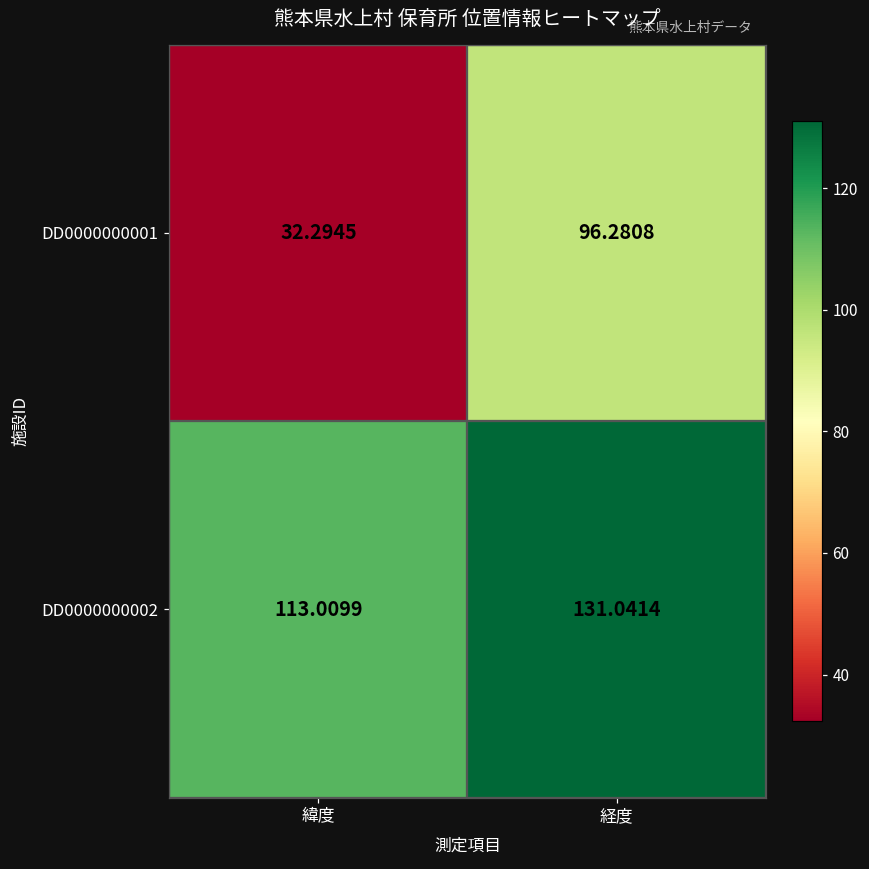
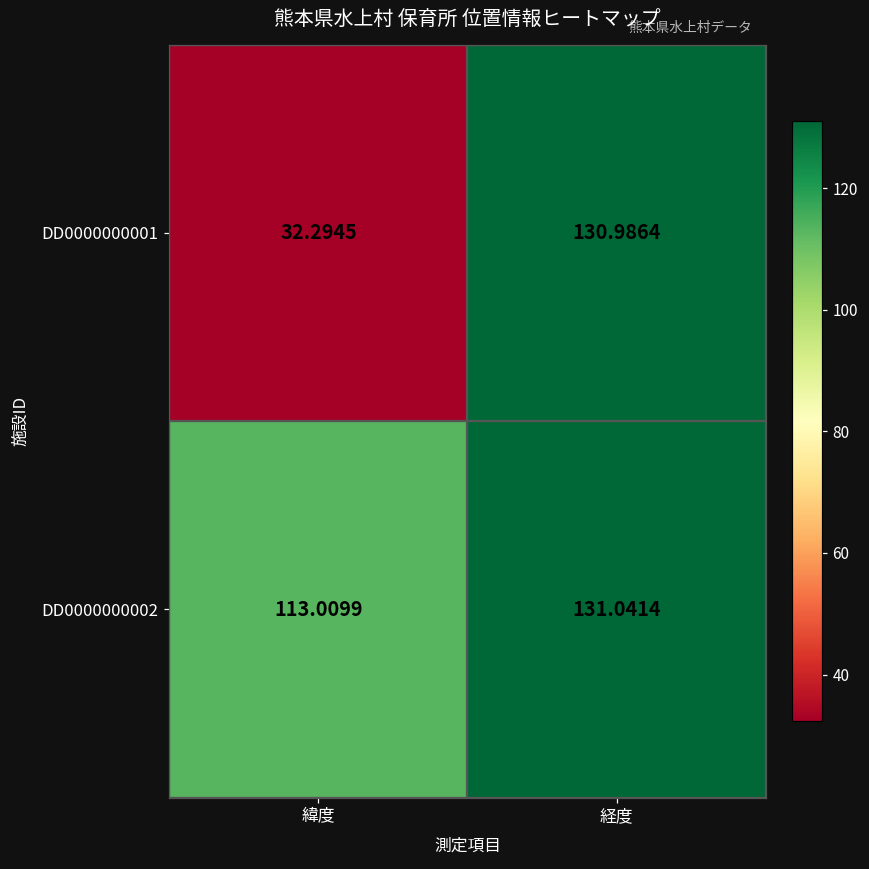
  {
    "DD0000000001": {
      "緯度": 32.2945,
-     "経度": 96.2808
+     "経度": 130.9864
    },
    "DD0000000002": {
      "緯度": 113.0099,
      "経度": 131.0414
    }
  }
